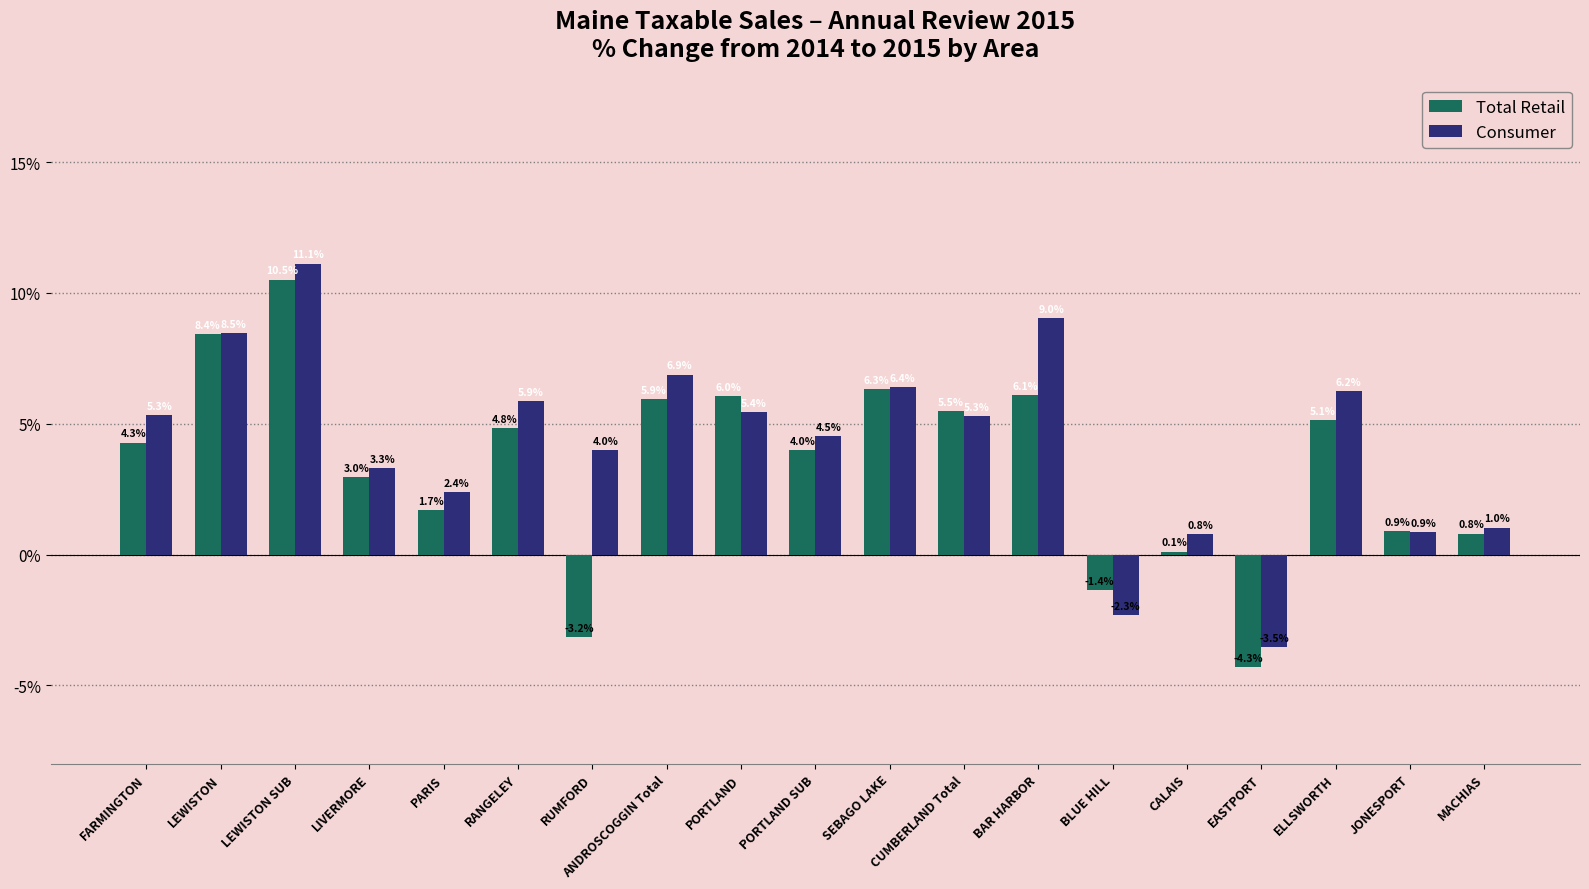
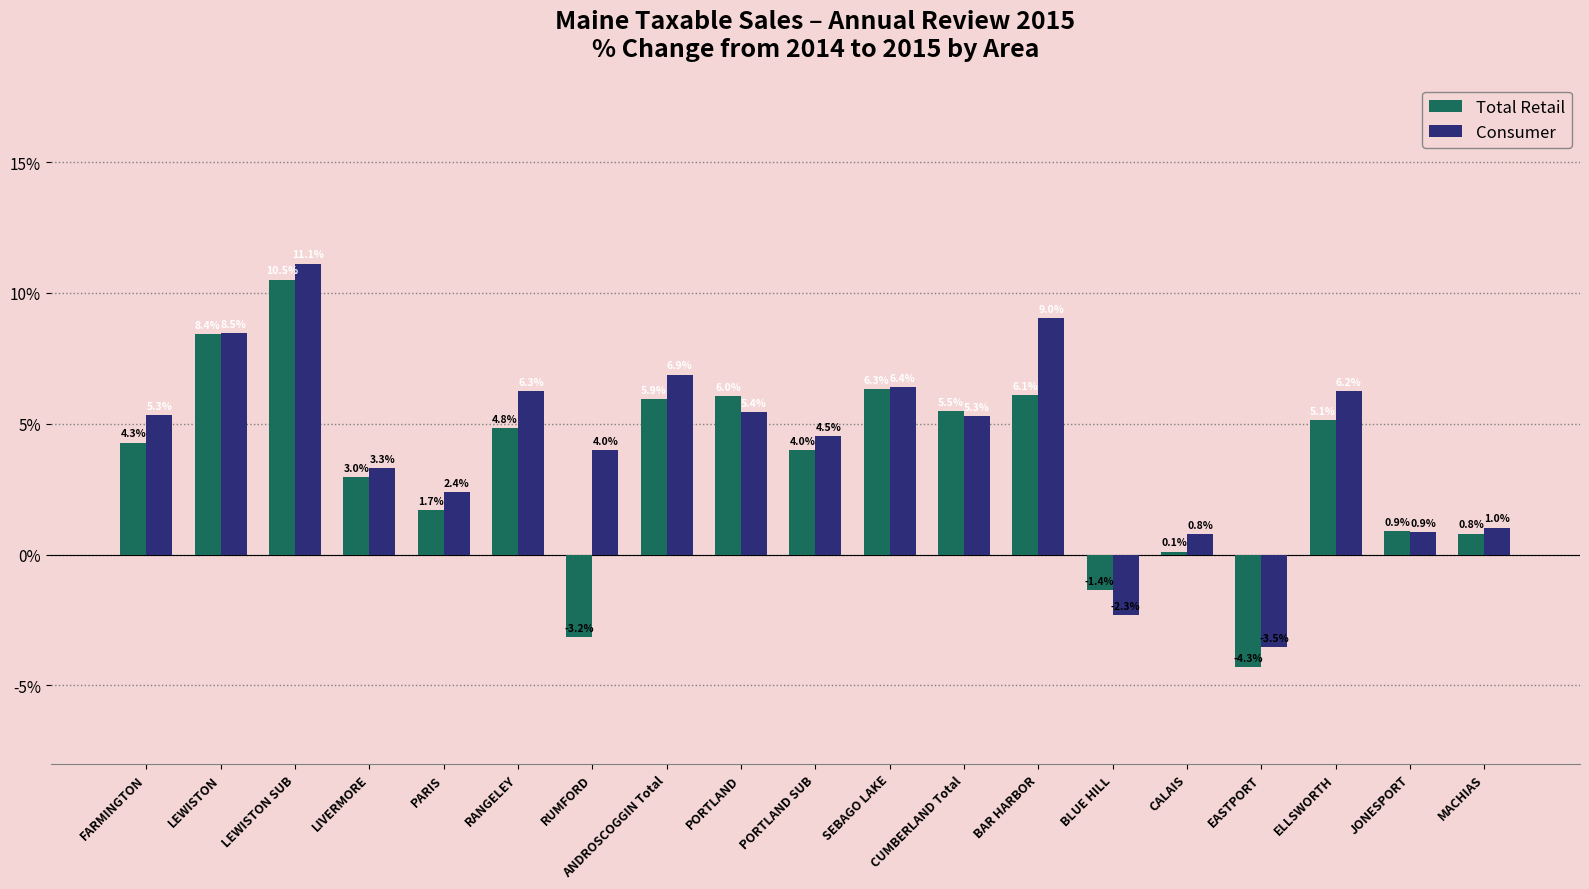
  {
    "Total Retail": {
      "FARMINGTON": "4.3%",
      "LIVERMORE": "3.0%",
      "PARIS": "1.7%",
      "RANGELEY": "4.8%",
      "RUMFORD": "-3.2%",
      "PORTLAND SUB": "4.0%",
      "BLUE HILL": "-1.4%",
      "CALAIS": "0.1%",
      "EASTPORT": "-4.3%",
      "JONESPORT": "0.9%",
      "MACHIAS": "0.8%"
    },
    "Consumer": {
      "FARMINGTON": "5.3%",
      "LEWISTON": "8.5%",
      "LEWISTON SUB": "11.1%",
-     "RANGELEY": "5.9%",
+     "RANGELEY": "6.3%",
      "ANDROSCOGGIN Total": "6.9%",
      "PORTLAND": "5.4%",
      "SEBAGO LAKE": "6.4%",
      "CUMBERLAND Total": "5.3%",
      "BAR HARBOR": "9.0%",
      "ELLSWORTH": "6.3%"
    }
  }
